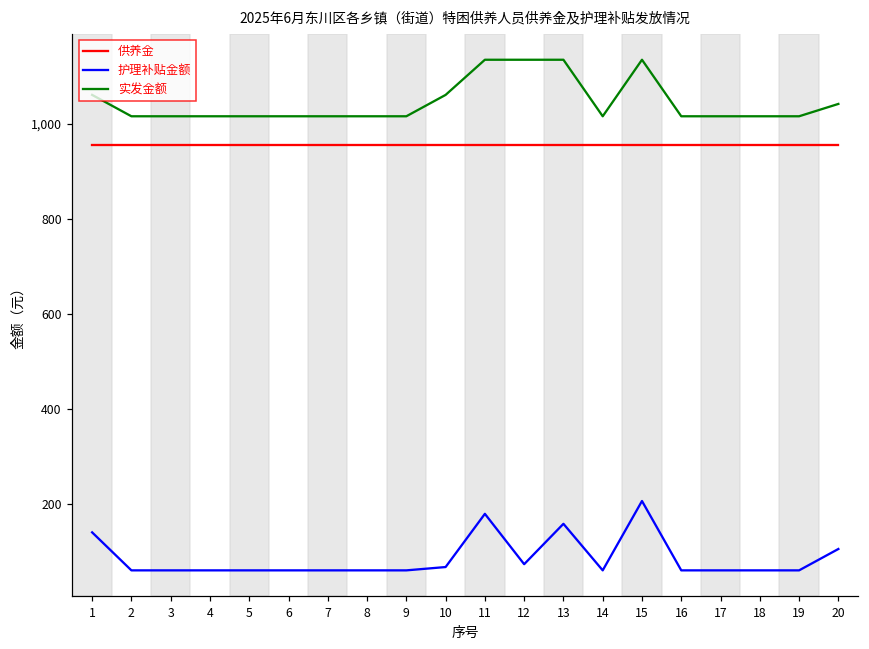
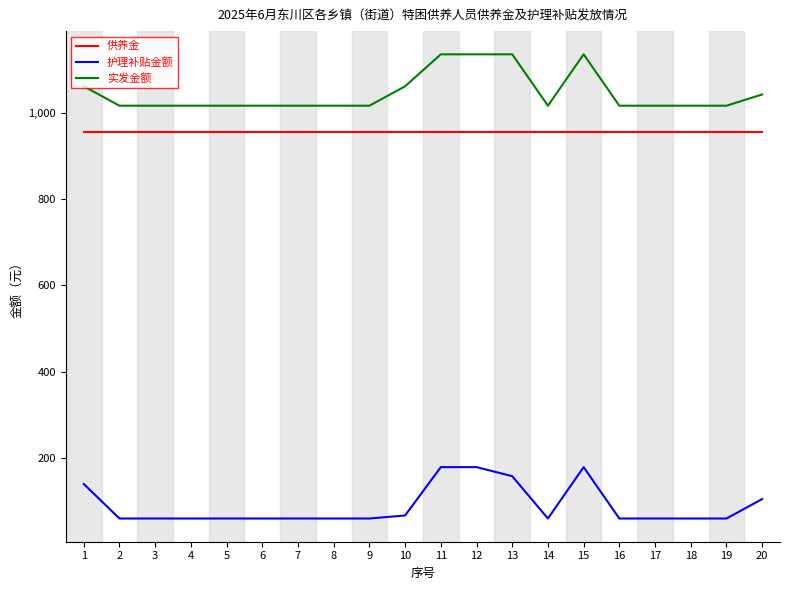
  {
    "供养金": {
      "1": "960",
      "2": "960",
      "3": "960",
      "4": "960",
      "5": "960",
      "6": "960",
      "7": "960",
      "8": "960",
      "9": "960",
      "10": "960",
      "11": "960",
      "12": "960",
      "13": "960",
      "14": "960",
      "15": "960",
      "16": "960",
      "17": "960",
      "18": "960",
      "19": "960",
      "20": "960"
    },
    "护理补贴金额": {
      "1": "140",
      "2": "60",
      "3": "60",
      "4": "60",
      "5": "60",
      "6": "60",
      "7": "60",
      "8": "60",
      "9": "60",
      "10": "70",
      "11": "180",
-     "12": "70",
+     "12": "180",
      "13": "160",
      "14": "60",
-     "15": "210",
+     "15": "180",
      "16": "60",
      "17": "60",
      "18": "60",
      "19": "60",
      "20": "110"
    },
    "实发金额": {
      "2": "1,020",
      "3": "1,020",
      "4": "1,020",
      "5": "1,020",
      "6": "1,020",
      "7": "1,020",
      "8": "1,020",
      "9": "1,020",
      "10": "1,060",
      "11": "1,140",
      "12": "1,140",
      "13": "1,140",
      "14": "1,020",
      "15": "1,140",
      "16": "1,020",
      "17": "1,020",
      "18": "1,020",
      "19": "1,020",
      "20": "1,040"
    }
  }
